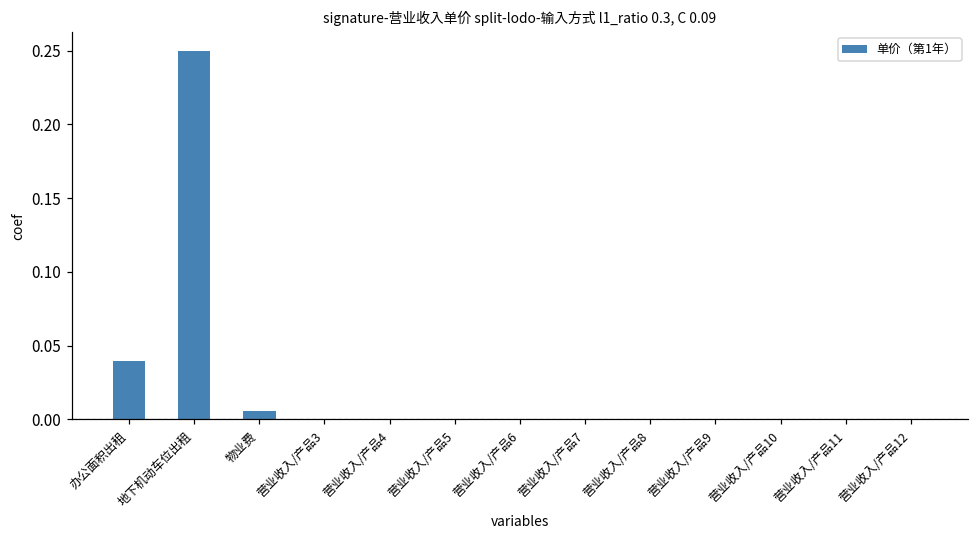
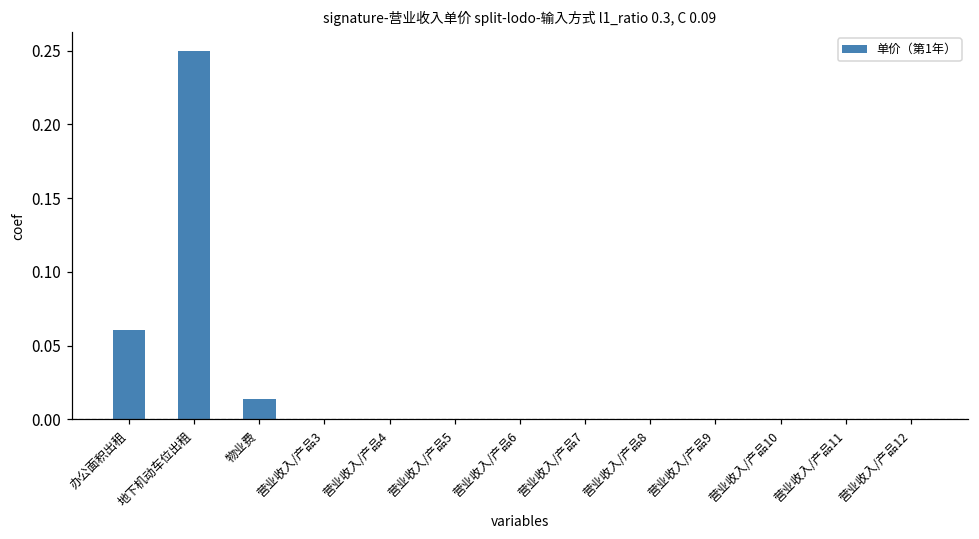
  {
-   "办公面积出租": 0.039,
+   "办公面积出租": 0.061,
    "地下机动车位出租": 0.250,
-   "物业费": 0.006,
+   "物业费": 0.014,
    "营业收入/产品3": 0.000,
    "营业收入/产品4": 0.000,
    "营业收入/产品5": 0.000,
    "营业收入/产品6": 0.000,
    "营业收入/产品7": 0.000,
    "营业收入/产品8": 0.000,
    "营业收入/产品9": 0.000,
    "营业收入/产品10": 0.000,
    "营业收入/产品11": 0.000,
    "营业收入/产品12": 0.000
  }
